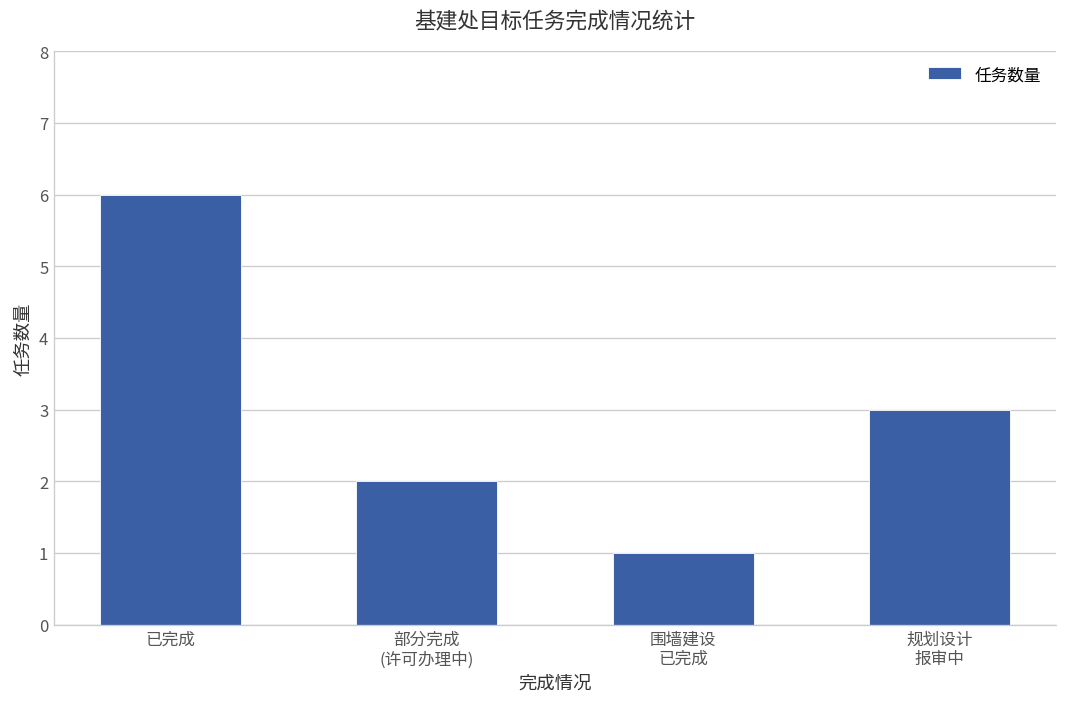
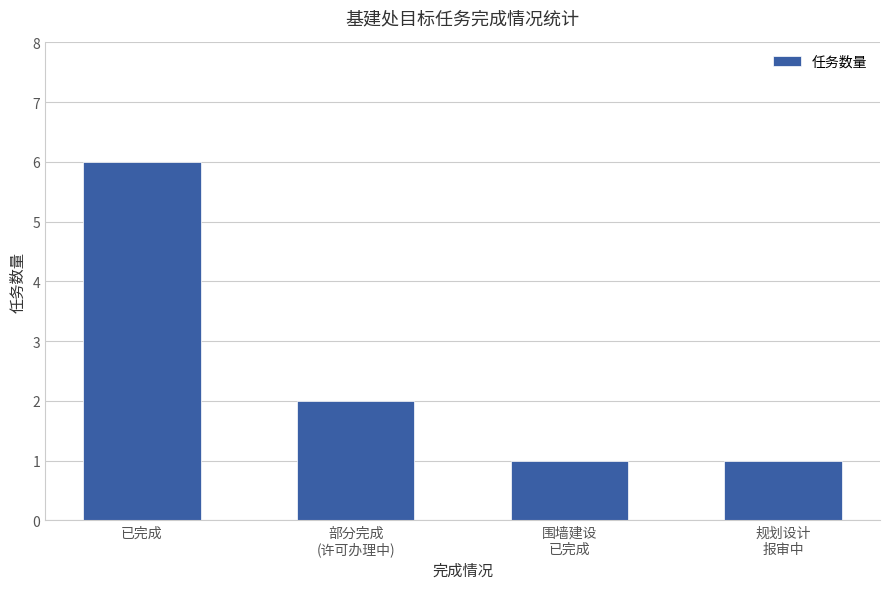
  {
    "已完成": 6,
    "部分完成 (许可办理中)": 2,
    "围墙建设 已完成": 1,
-   "规划设计 报审中": 3
+   "规划设计 报审中": 1
  }
